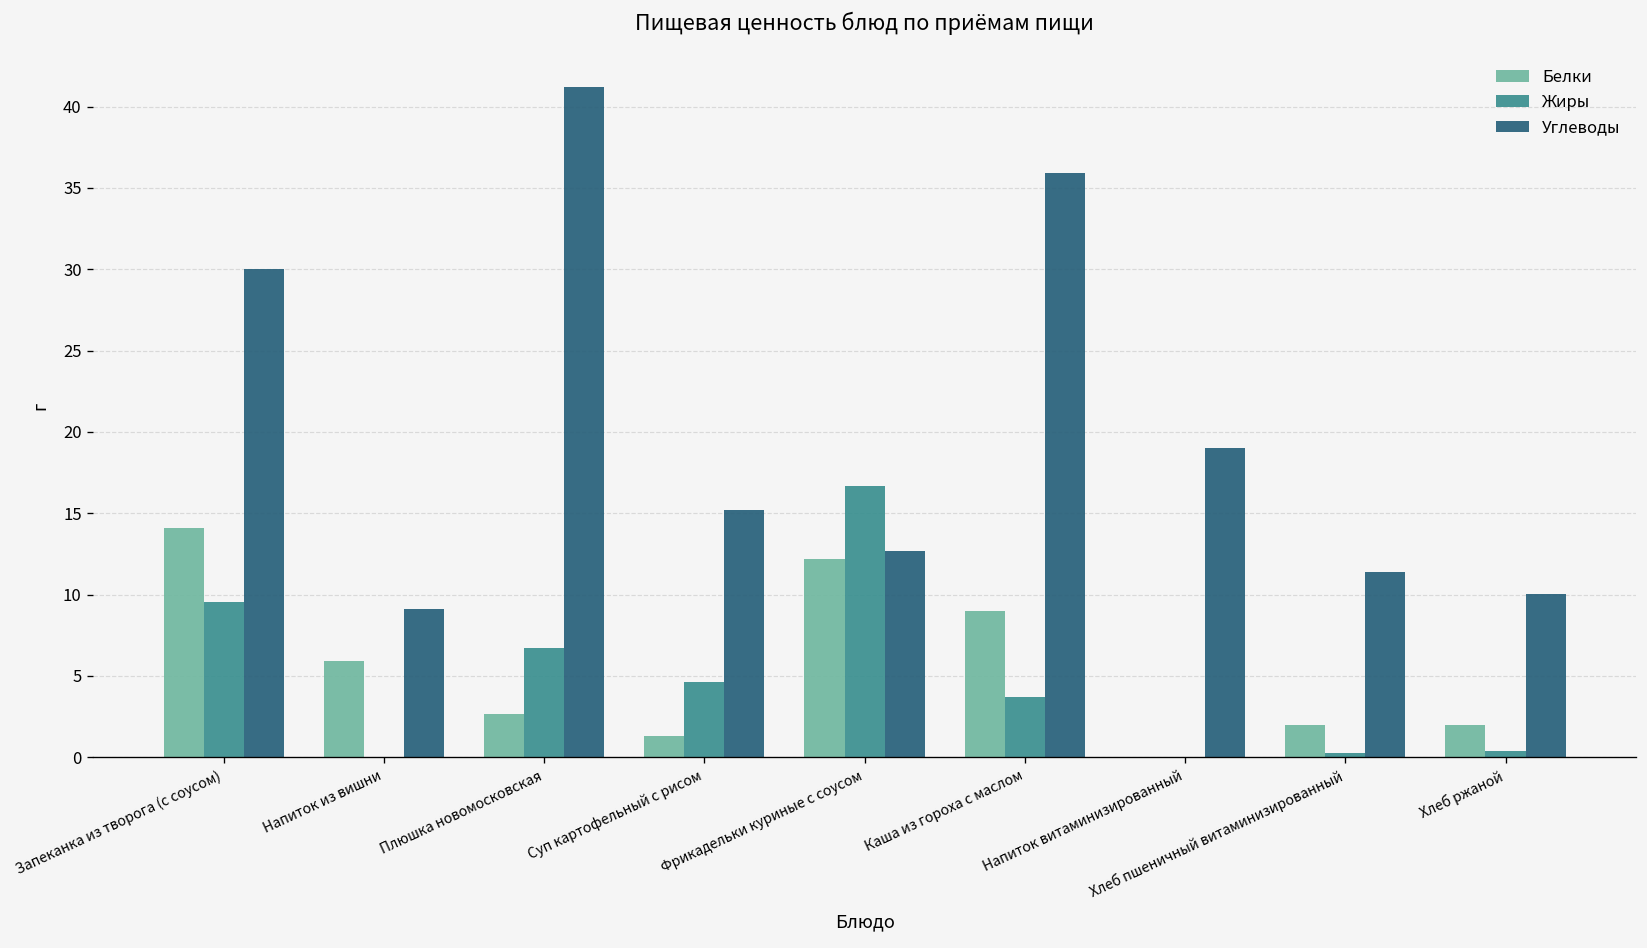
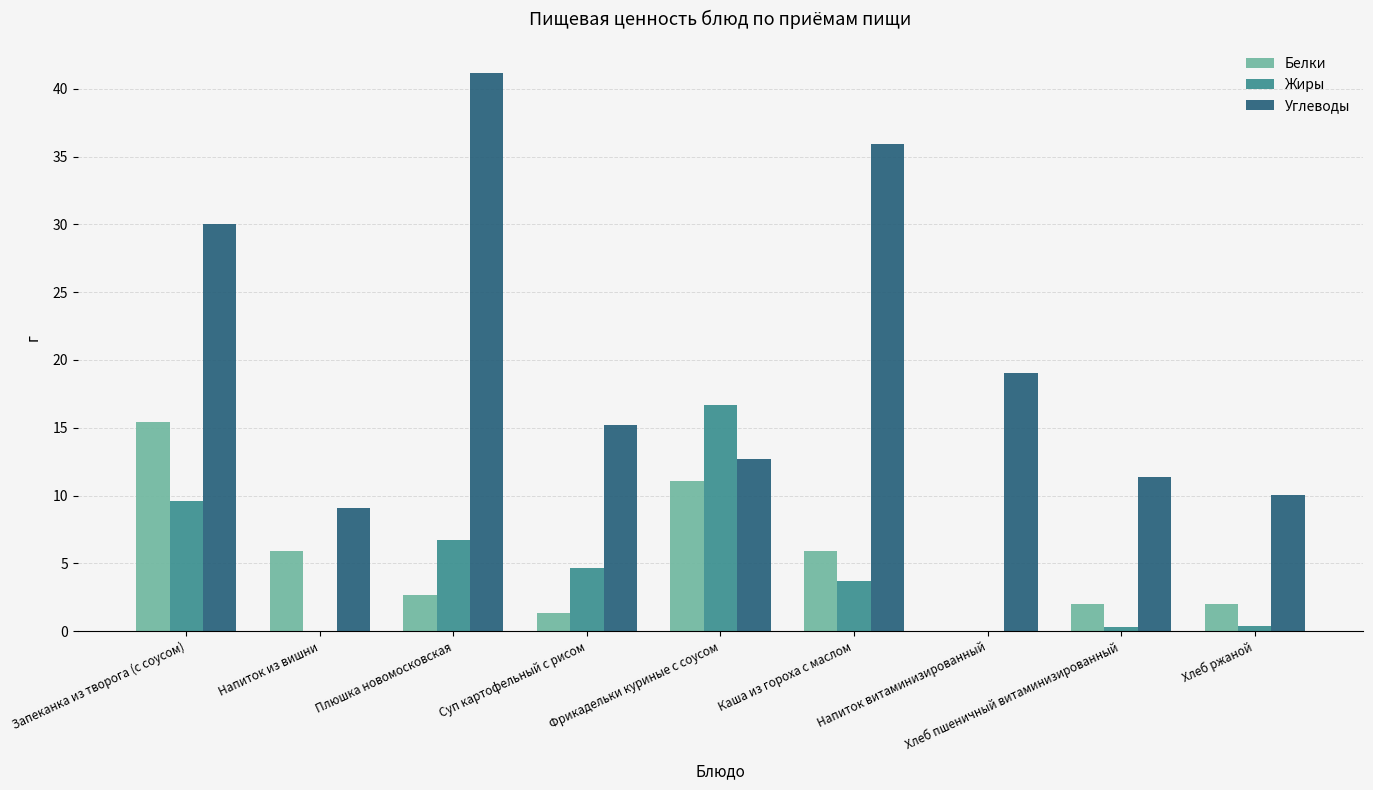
  {
    "Белки": {
-     "Запеканка из творога (с соусом)": 14.1,
+     "Запеканка из творога (с соусом)": 15.4,
      "Напиток из вишни": 5.9,
      "Плюшка новомосковская": 2.7,
      "Суп картофельный с рисом": 1.3,
-     "Фрикадельки куриные с соусом": 12.2,
-     "Каша из гороха с маслом": 9.0,
+     "Фрикадельки куриные с соусом": 11.1,
+     "Каша из гороха с маслом": 5.9,
      "Напиток витаминизированный": 0.0,
      "Хлеб пшеничный витаминизированный": 2.0,
      "Хлеб ржаной": 2.0
    }
  }
